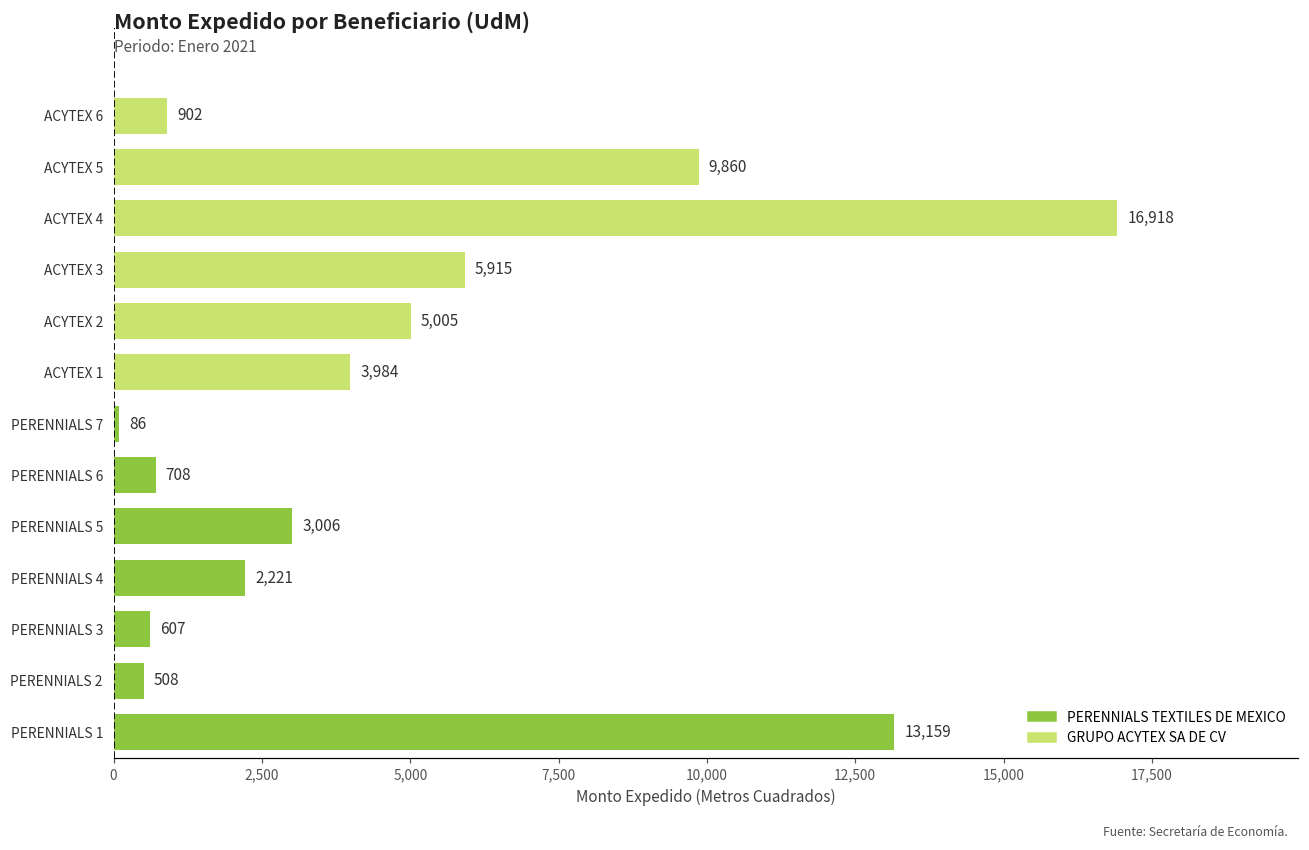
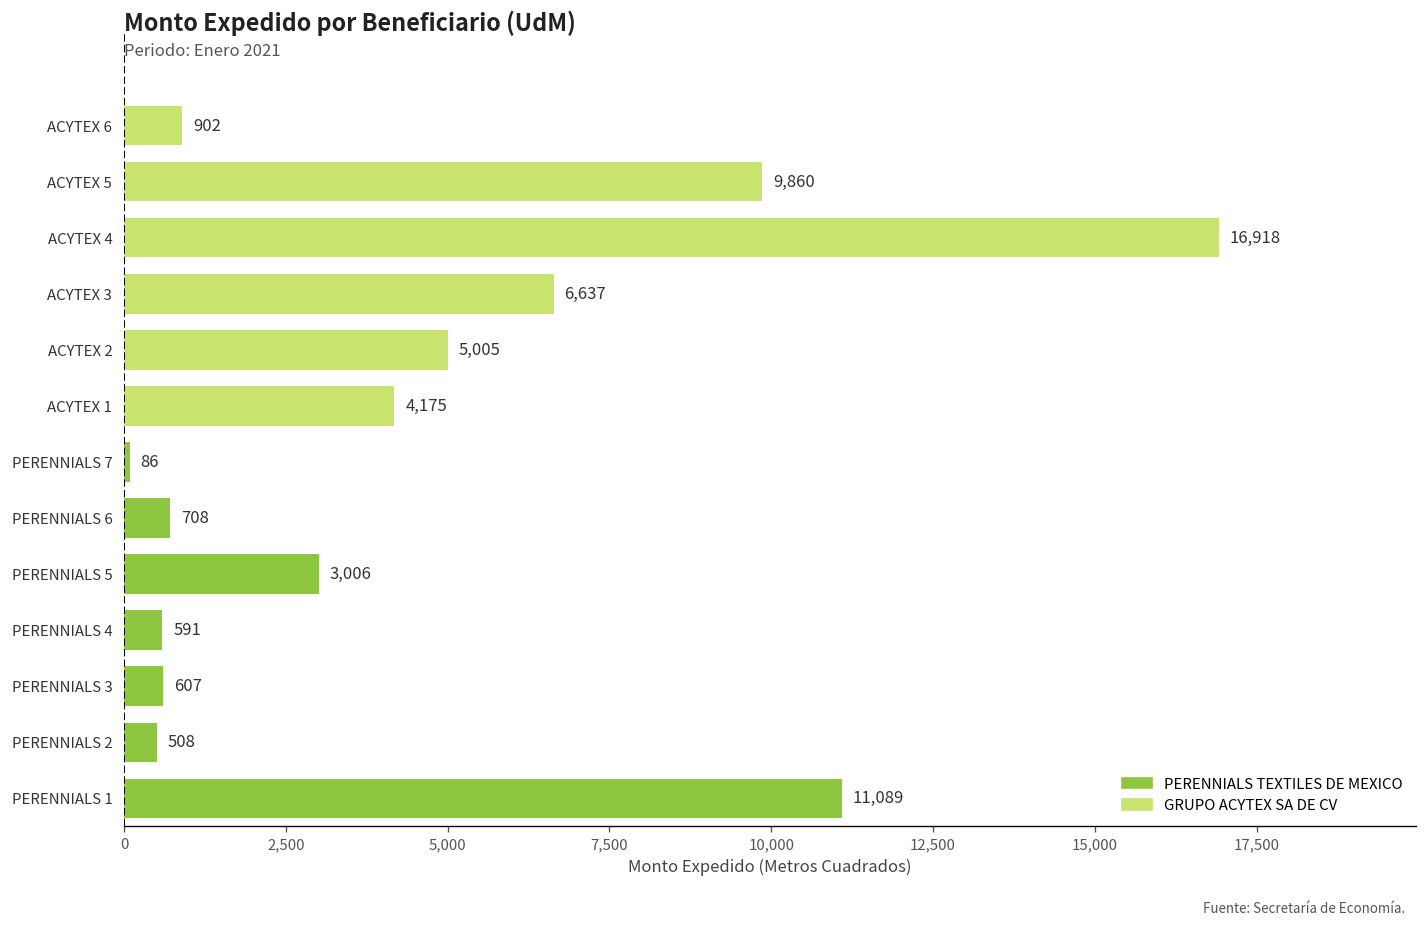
  {
    "ACYTEX 6": "902",
    "ACYTEX 5": "9,860",
    "ACYTEX 4": "16,918",
-   "ACYTEX 3": "5,915",
+   "ACYTEX 3": "6,637",
    "ACYTEX 2": "5,005",
-   "ACYTEX 1": "3,984",
+   "ACYTEX 1": "4,175",
    "PERENNIALS 7": "86",
    "PERENNIALS 6": "708",
    "PERENNIALS 5": "3,006",
-   "PERENNIALS 4": "2,221",
+   "PERENNIALS 4": "591",
    "PERENNIALS 3": "607",
    "PERENNIALS 2": "508",
-   "PERENNIALS 1": "13,159"
+   "PERENNIALS 1": "11,089"
  }
